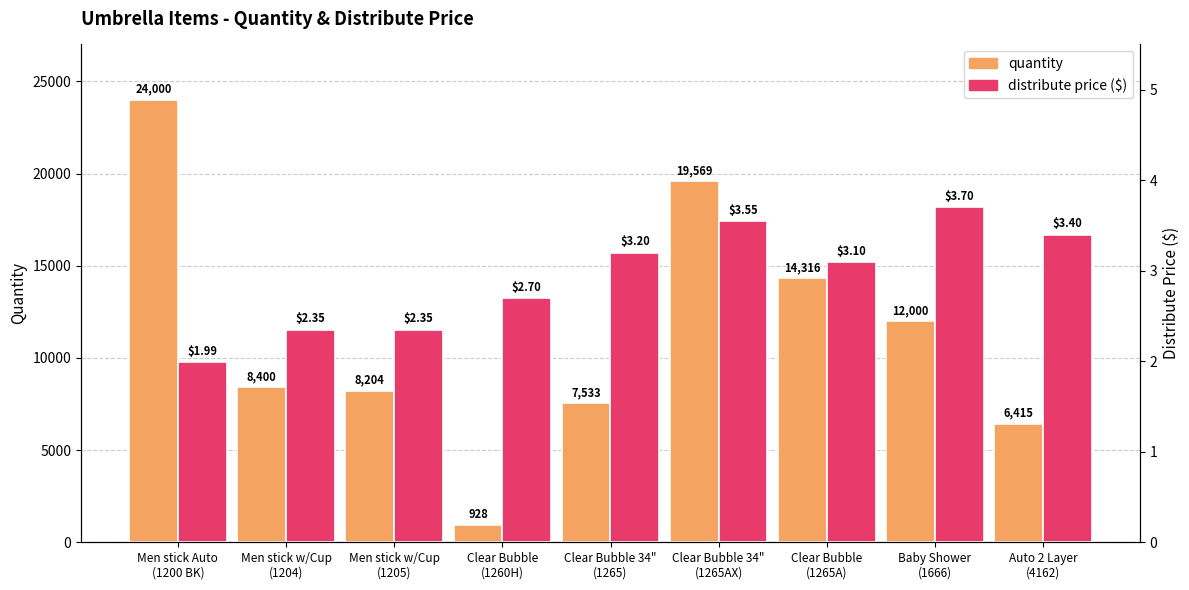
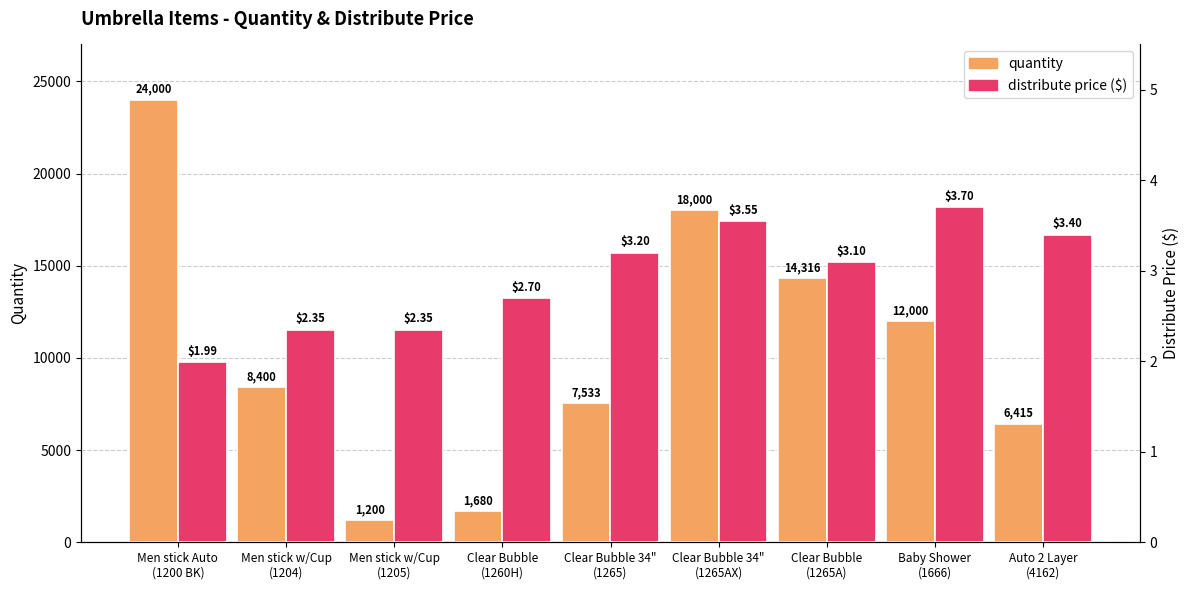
  {
    "quantity": {
      "Men stick Auto (1200 BK)": "24,000",
      "Men stick w/Cup (1204)": "8,400",
-     "Men stick w/Cup (1205)": "8,204",
-     "Clear Bubble (1260H)": "928",
+     "Men stick w/Cup (1205)": "1,200",
+     "Clear Bubble (1260H)": "1,680",
      "Clear Bubble 34\" (1265)": "7,533",
-     "Clear Bubble 34\" (1265AX)": "19,569",
+     "Clear Bubble 34\" (1265AX)": "18,000",
      "Clear Bubble (1265A)": "14,316",
      "Baby Shower (1666)": "12,000",
      "Auto 2 Layer (4162)": "6,415"
    }
  }
